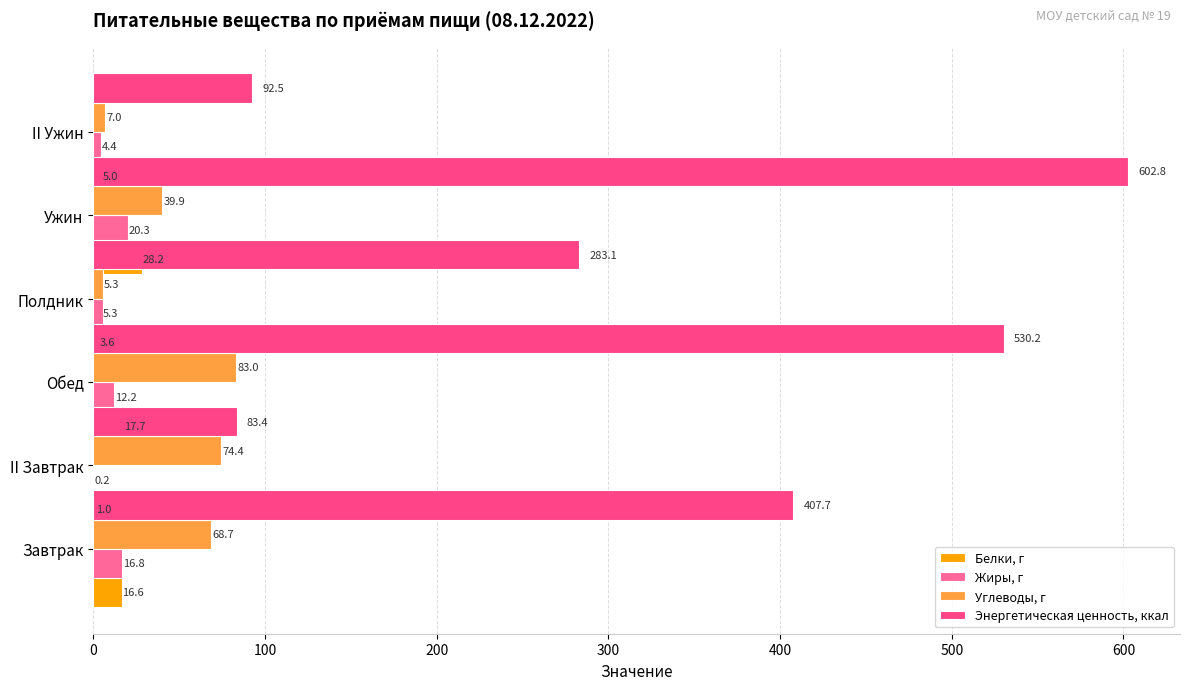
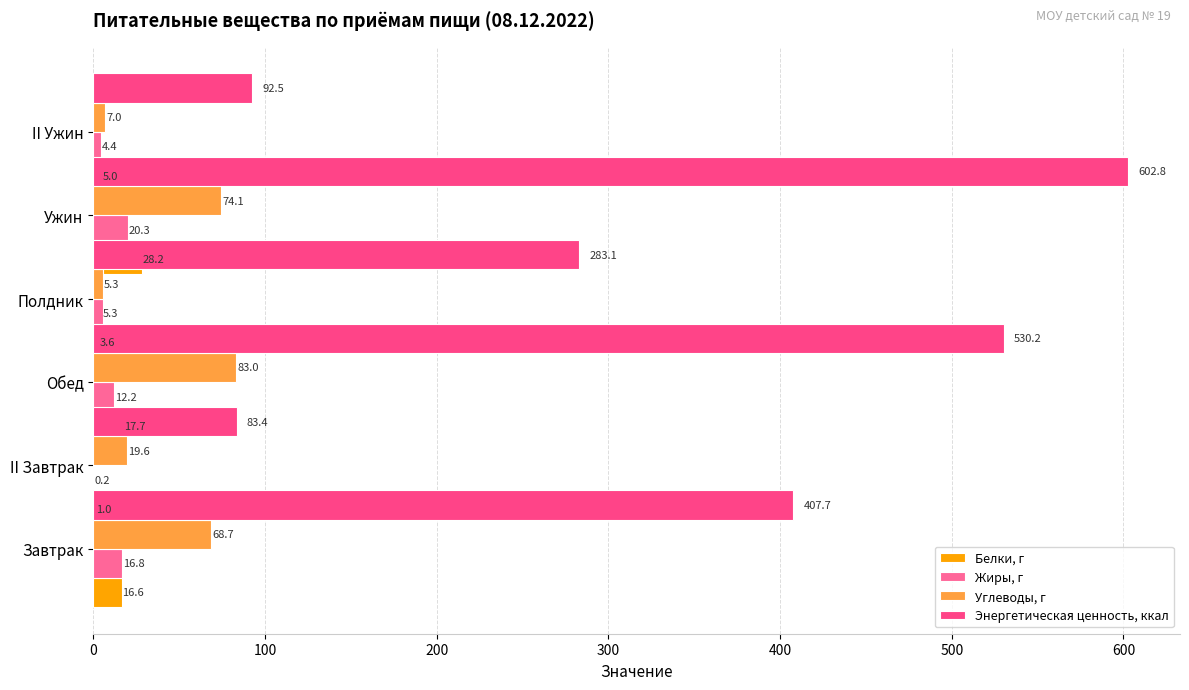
  {
    "Углеводы, г": {
      "II Ужин": 7.0,
-     "Ужин": 39.9,
+     "Ужин": 74.1,
      "Полдник": 5.3,
      "Обед": 83.0,
-     "II Завтрак": 74.4,
+     "II Завтрак": 19.6,
      "Завтрак": 68.7
    }
  }
